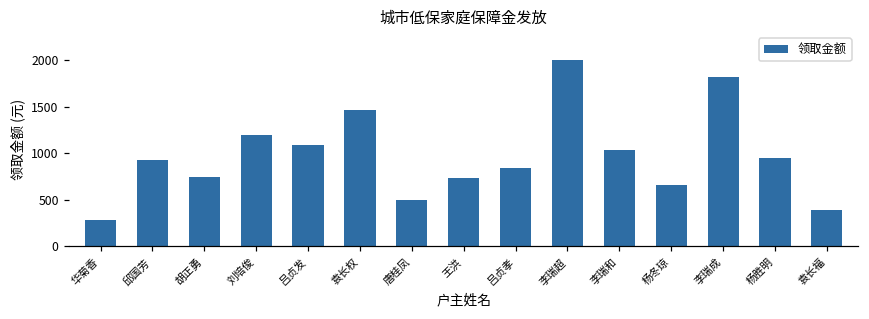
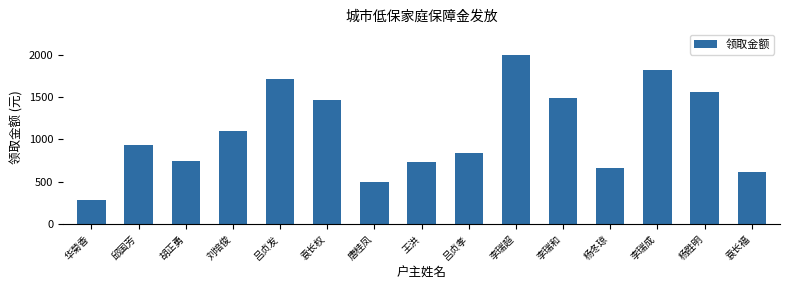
  {
    "华菊香": 300,
    "邱国芳": 900,
    "胡正勇": 800,
-   "刘培俊": 1200,
-   "吕贞发": 1100,
+   "刘培俊": 1100,
+   "吕贞发": 1700,
    "袁长权": 1500,
    "唐桂凤": 500,
    "王洪": 700,
    "吕贞孝": 800,
    "李瑞超": 2000,
-   "李瑞和": 1000,
+   "李瑞和": 1500,
    "杨冬琼": 700,
    "李瑞成": 1800,
-   "杨胜明": 1000,
-   "袁长福": 400
+   "杨胜明": 1600,
+   "袁长福": 600
  }
